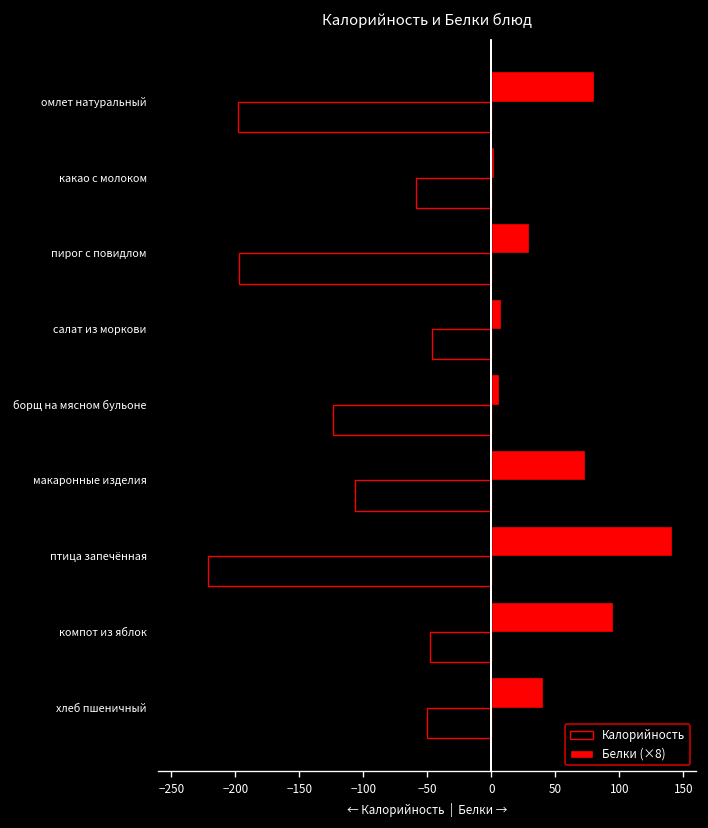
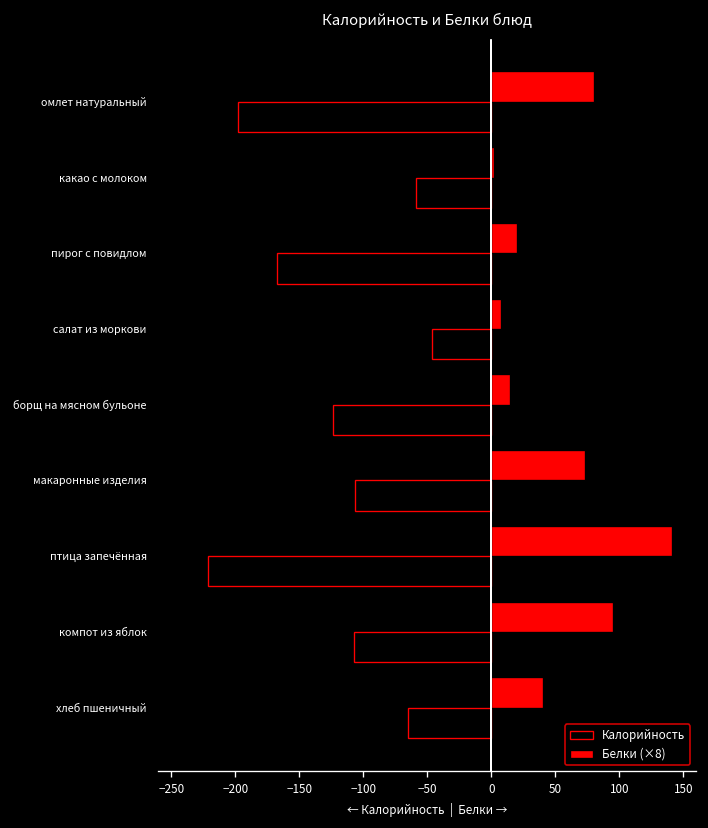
  {
    "Калорийность": {
      "омлет натуральный": -198,
      "какао с молоком": -59,
-     "пирог с повидлом": -197,
+     "пирог с повидлом": -167,
      "салат из моркови": -46,
      "борщ на мясном бульоне": -123,
      "макаронные изделия": -106,
      "птица запечённая": -221,
-     "компот из яблок": -48,
-     "хлеб пшеничный": -50
+     "компот из яблок": -107,
+     "хлеб пшеничный": -65
    },
    "Белки (×8)": {
      "омлет натуральный": 80,
-     "пирог с повидлом": 30,
+     "пирог с повидлом": 20,
      "салат из моркови": 8,
-     "борщ на мясном бульоне": 6,
+     "борщ на мясном бульоне": 14,
      "макаронные изделия": 74,
      "птица запечённая": 141,
      "компот из яблок": 95,
      "хлеб пшеничный": 41
    }
  }
